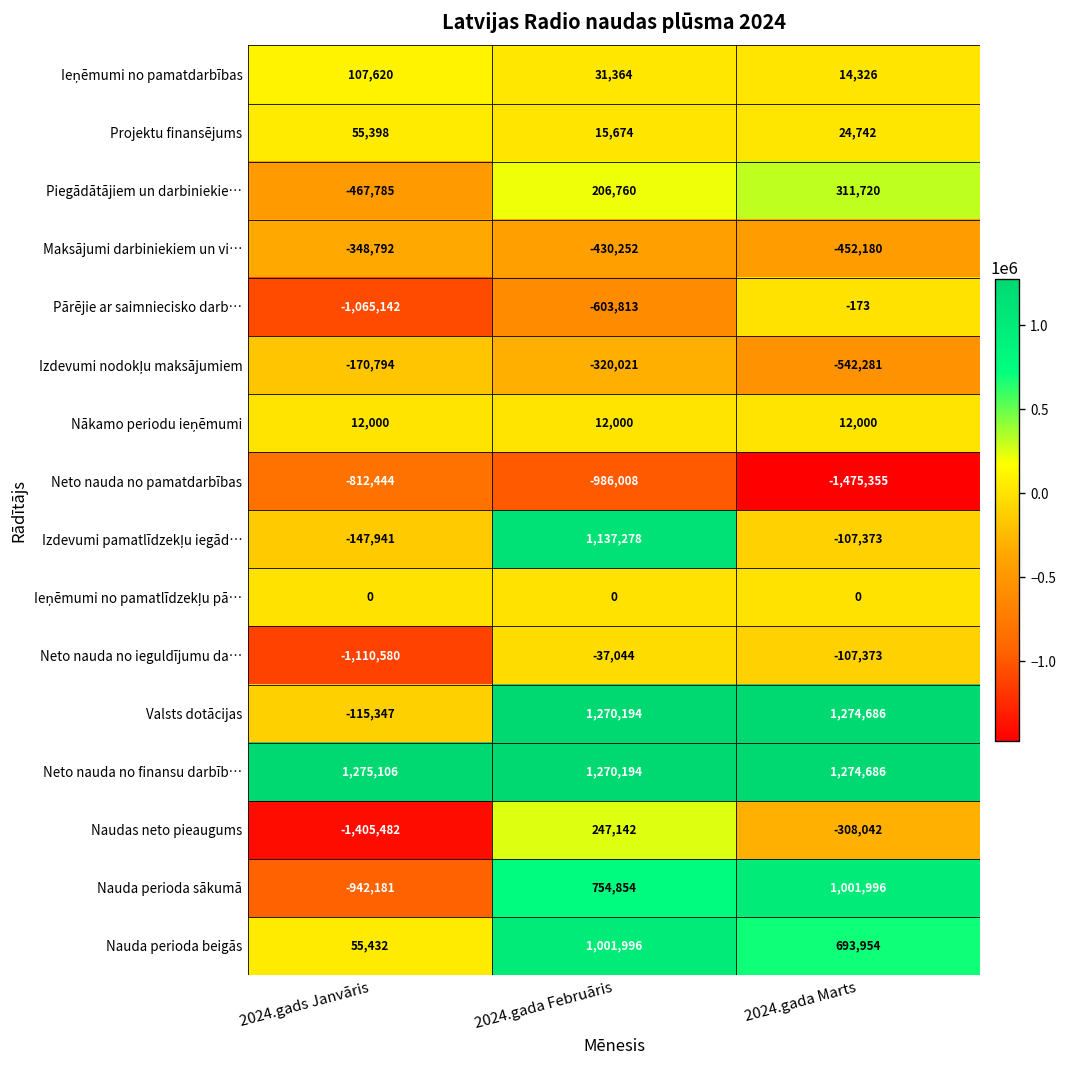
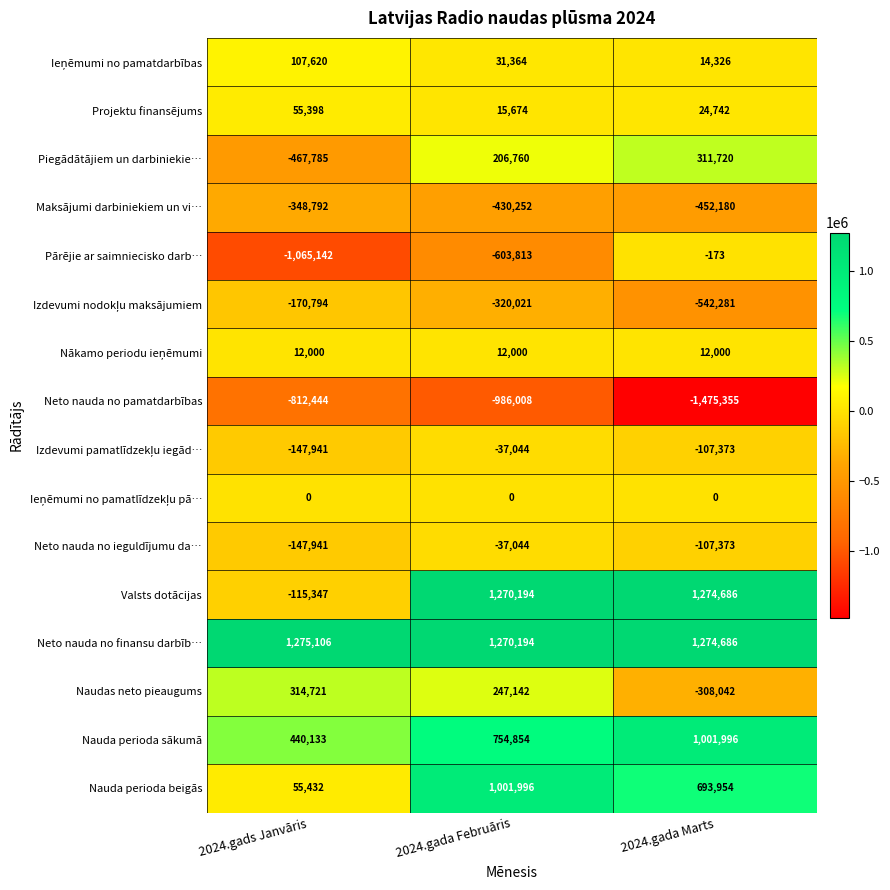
  {
    "Ieņēmumi no pamatdarbības": {
      "2024.gads Janvāris": "107,620",
      "2024.gada Februāris": "31,364",
      "2024.gada Marts": "14,326"
    },
    "Projektu finansējums": {
      "2024.gads Janvāris": "55,398",
      "2024.gada Februāris": "15,674",
      "2024.gada Marts": "24,742"
    },
    "Piegādātājiem un darbiniekie…": {
      "2024.gads Janvāris": "-467,785",
      "2024.gada Februāris": "206,760",
      "2024.gada Marts": "311,720"
    },
    "Maksājumi darbiniekiem un vi…": {
      "2024.gads Janvāris": "-348,792",
      "2024.gada Februāris": "-430,252",
      "2024.gada Marts": "-452,180"
    },
    "Pārējie ar saimniecisko darb…": {
      "2024.gads Janvāris": "-1,065,142",
      "2024.gada Februāris": "-603,813",
      "2024.gada Marts": "-173"
    },
    "Izdevumi nodokļu maksājumiem": {
      "2024.gads Janvāris": "-170,794",
      "2024.gada Februāris": "-320,021",
      "2024.gada Marts": "-542,281"
    },
    "Nākamo periodu ieņēmumi": {
      "2024.gads Janvāris": "12,000",
      "2024.gada Februāris": "12,000",
      "2024.gada Marts": "12,000"
    },
    "Neto nauda no pamatdarbības": {
      "2024.gads Janvāris": "-812,444",
      "2024.gada Februāris": "-986,008",
      "2024.gada Marts": "-1,475,355"
    },
    "Izdevumi pamatlīdzekļu iegād…": {
      "2024.gads Janvāris": "-147,941",
-     "2024.gada Februāris": "1,137,278",
+     "2024.gada Februāris": "-37,044",
      "2024.gada Marts": "-107,373"
    },
    "Ieņēmumi no pamatlīdzekļu pā…": {
      "2024.gads Janvāris": "0",
      "2024.gada Februāris": "0",
      "2024.gada Marts": "0"
    },
    "Neto nauda no ieguldījumu da…": {
-     "2024.gads Janvāris": "-1,110,580",
+     "2024.gads Janvāris": "-147,941",
      "2024.gada Februāris": "-37,044",
      "2024.gada Marts": "-107,373"
    },
    "Valsts dotācijas": {
      "2024.gads Janvāris": "-115,347",
      "2024.gada Februāris": "1,270,194",
      "2024.gada Marts": "1,274,686"
    },
    "Neto nauda no finansu darbīb…": {
      "2024.gads Janvāris": "1,275,106",
      "2024.gada Februāris": "1,270,194",
      "2024.gada Marts": "1,274,686"
    },
    "Naudas neto pieaugums": {
-     "2024.gads Janvāris": "-1,405,482",
+     "2024.gads Janvāris": "314,721",
      "2024.gada Februāris": "247,142",
      "2024.gada Marts": "-308,042"
    },
    "Nauda perioda sākumā": {
-     "2024.gads Janvāris": "-942,181",
+     "2024.gads Janvāris": "440,133",
      "2024.gada Februāris": "754,854",
      "2024.gada Marts": "1,001,996"
    },
    "Nauda perioda beigās": {
      "2024.gads Janvāris": "55,432",
      "2024.gada Februāris": "1,001,996",
      "2024.gada Marts": "693,954"
    }
  }
